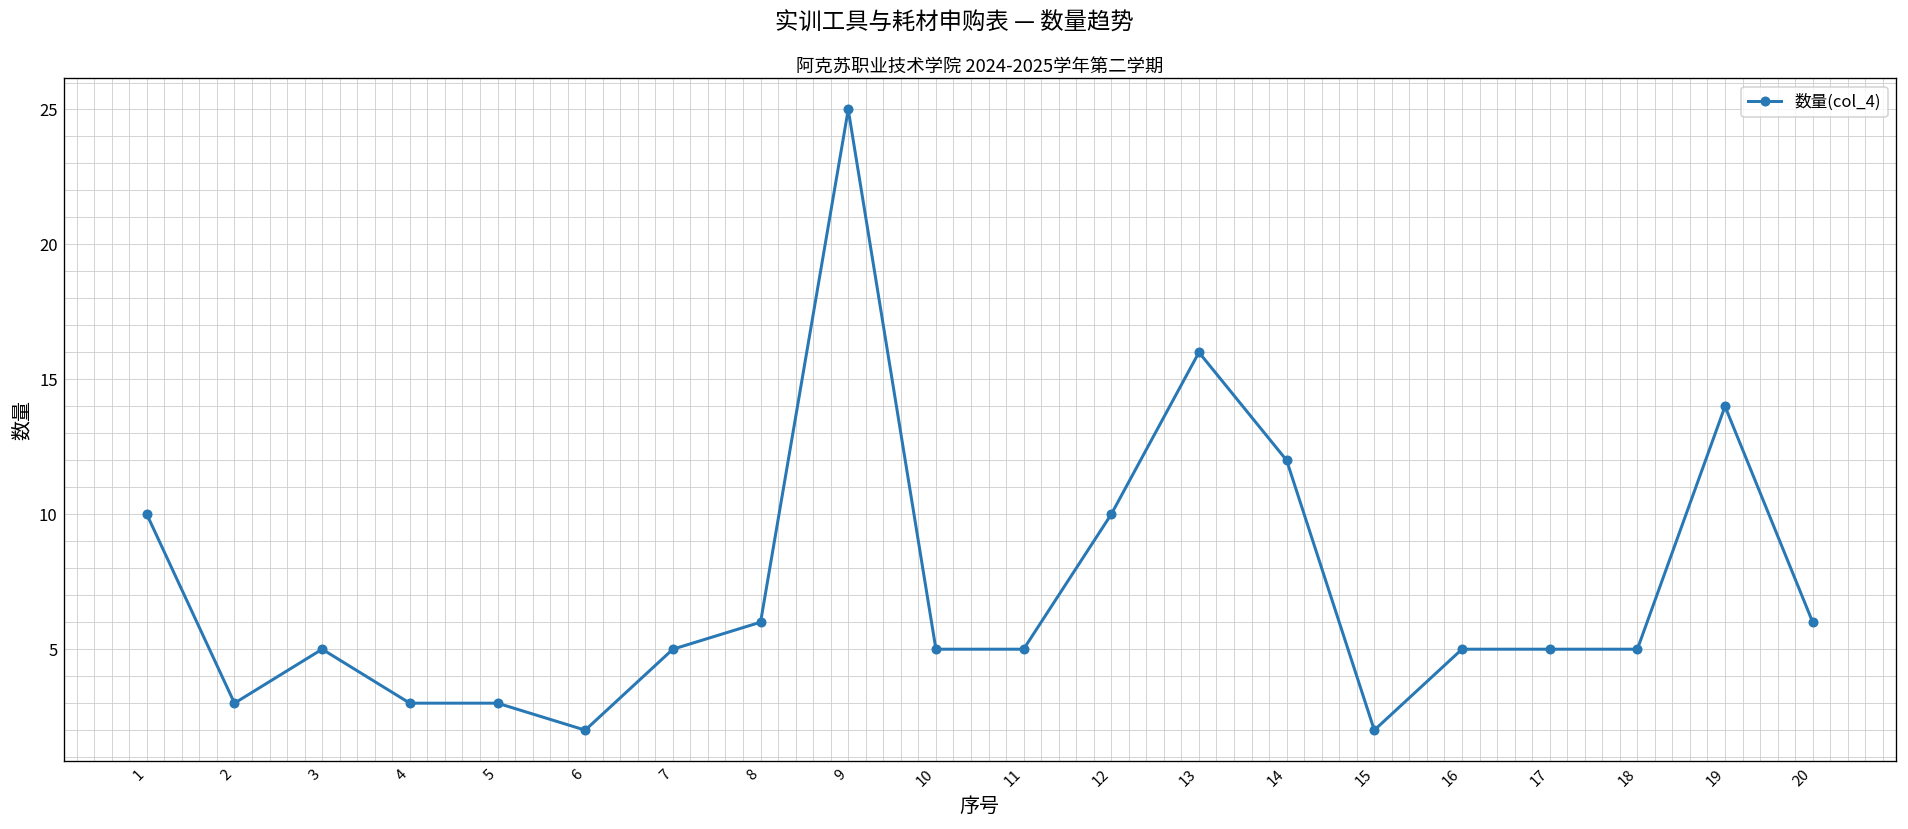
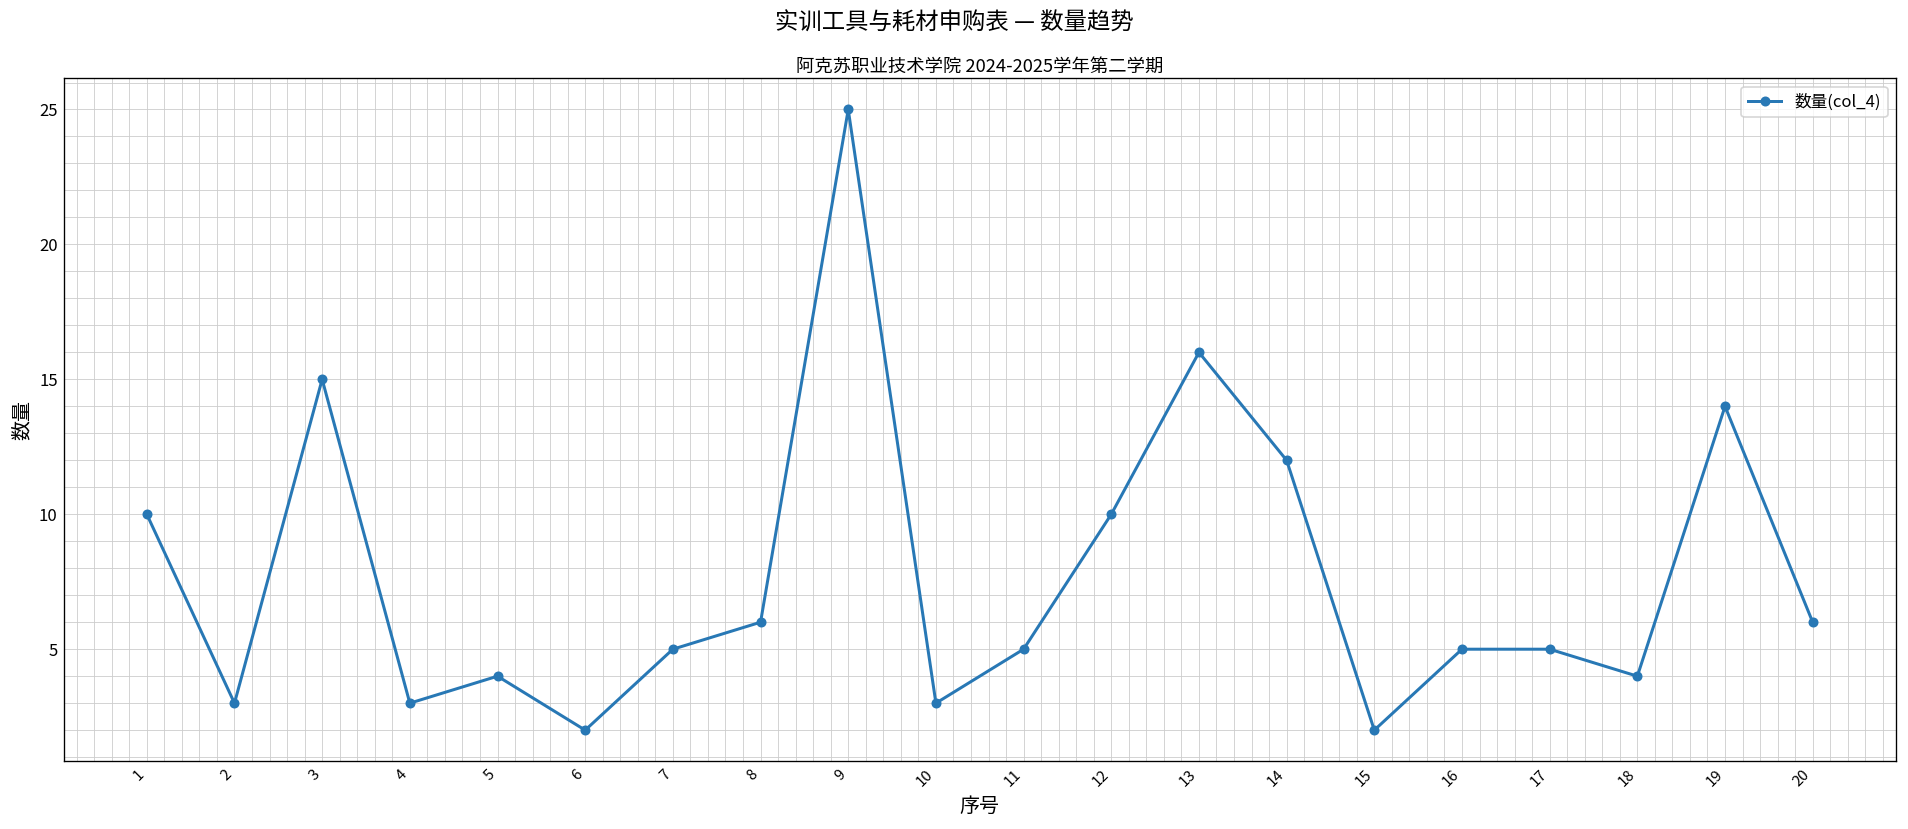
  {
    "1": 10,
    "2": 3,
-   "3": 5,
+   "3": 15,
    "4": 3,
-   "5": 3,
+   "5": 4,
    "6": 2,
    "7": 5,
    "8": 6,
    "9": 25,
-   "10": 5,
+   "10": 3,
    "11": 5,
    "12": 10,
    "13": 16,
    "14": 12,
    "15": 2,
    "16": 5,
    "17": 5,
-   "18": 5,
+   "18": 4,
    "19": 14,
    "20": 6
  }
